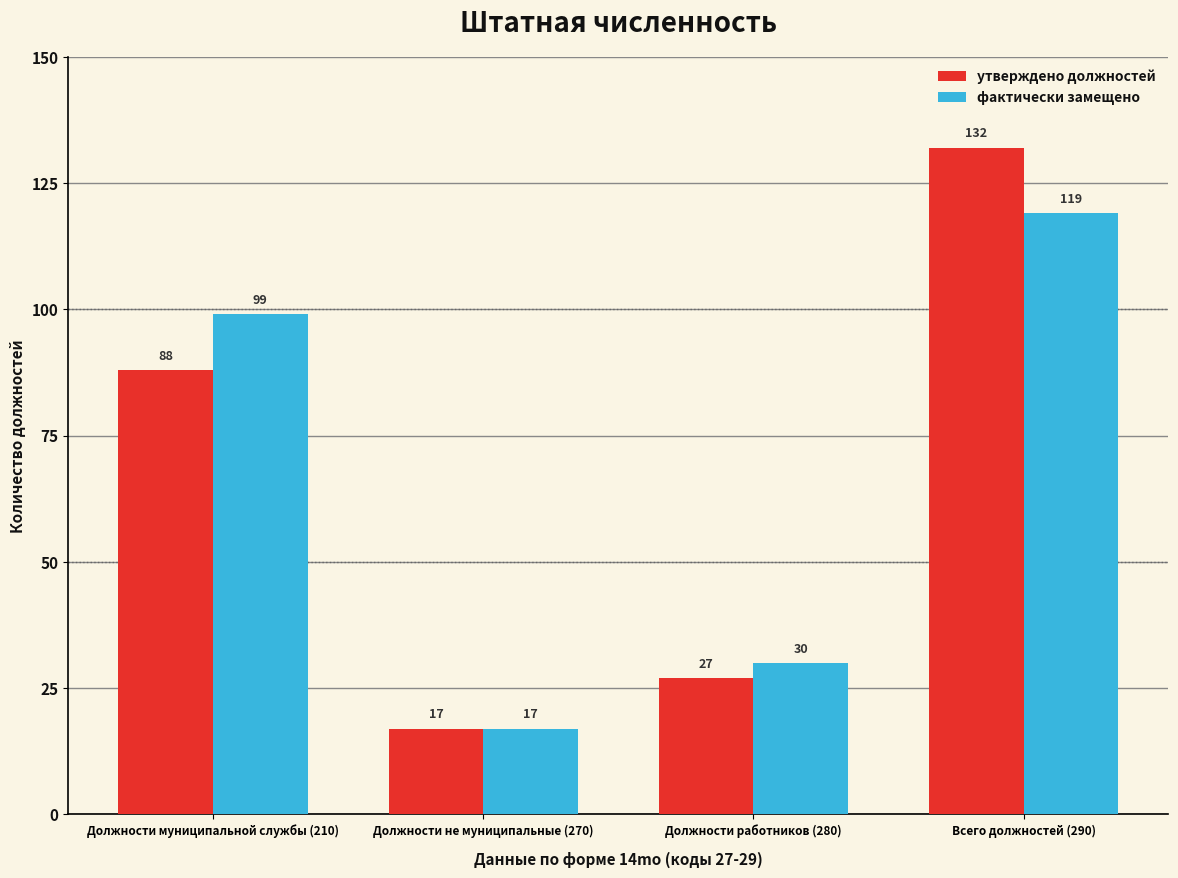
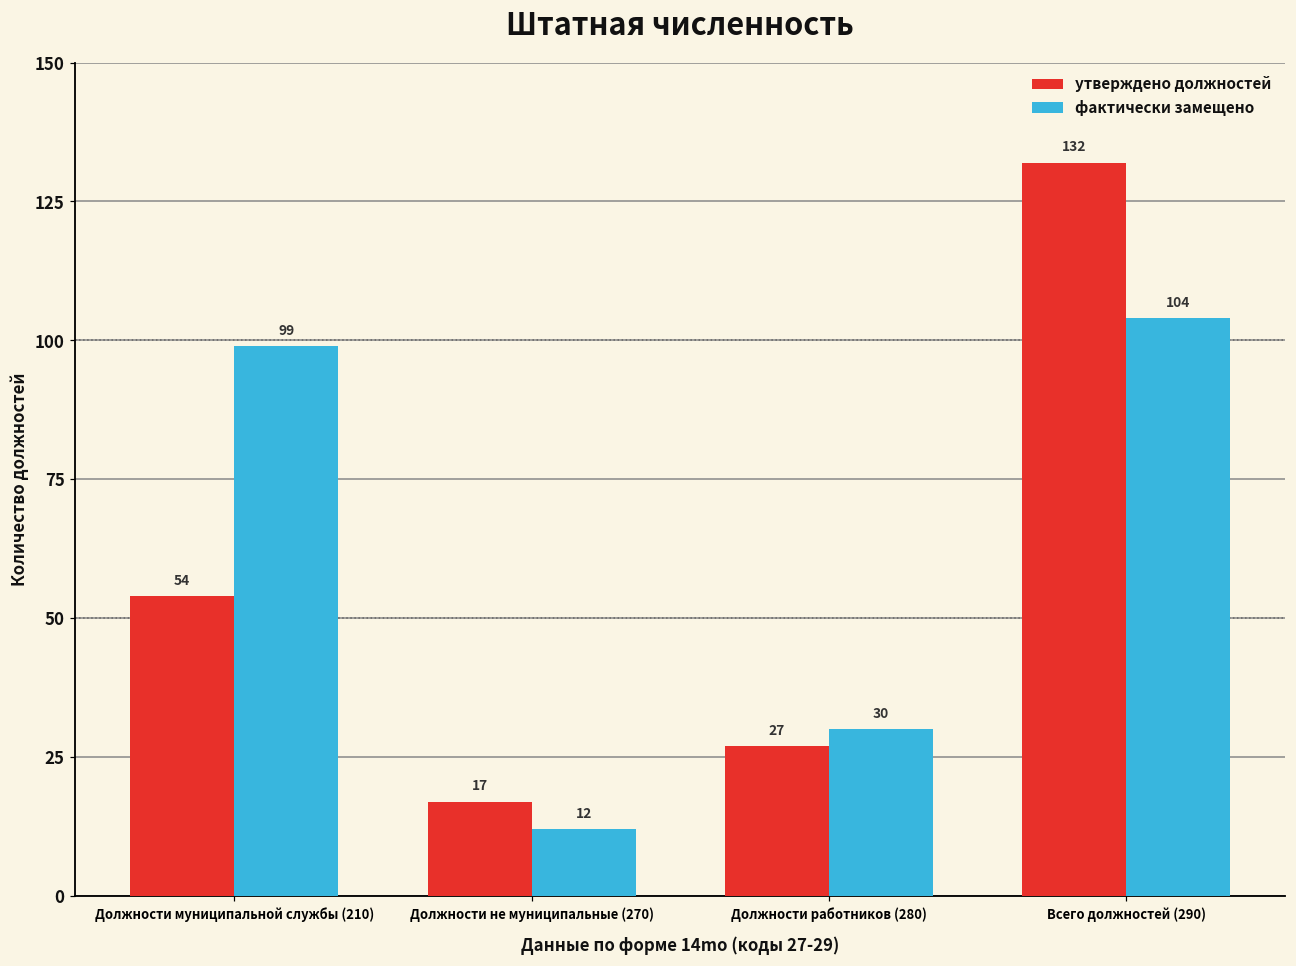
  {
    "утверждено должностей": {
-     "Должности муниципальной службы (210)": 88,
+     "Должности муниципальной службы (210)": 54,
      "Должности не муниципальные (270)": 17,
      "Должности работников (280)": 27,
      "Всего должностей (290)": 132
    },
    "фактически замещено": {
      "Должности муниципальной службы (210)": 99,
-     "Должности не муниципальные (270)": 17,
+     "Должности не муниципальные (270)": 12,
      "Должности работников (280)": 30,
-     "Всего должностей (290)": 119
+     "Всего должностей (290)": 104
    }
  }
